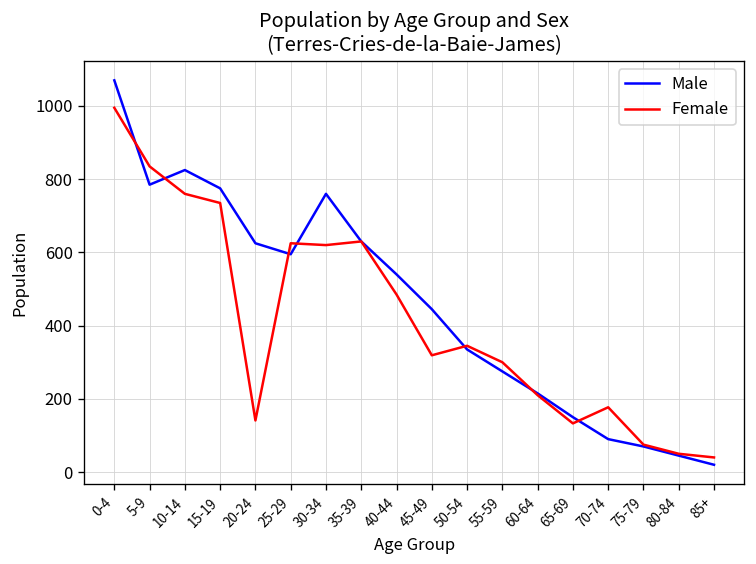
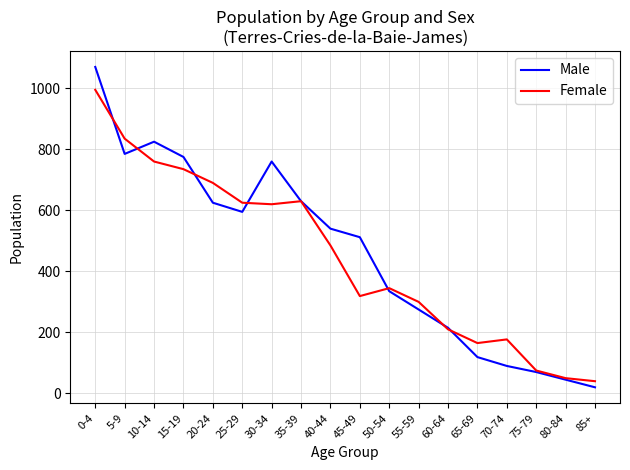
  {
    "Male": {
      "0-4": 1070,
      "5-9": 790,
      "10-14": 830,
      "15-19": 780,
      "20-24": 630,
      "25-29": 600,
      "30-34": 760,
      "40-44": 540,
-     "45-49": 450,
+     "45-49": 510,
      "50-54": 340,
      "55-59": 280,
-     "65-69": 150,
+     "65-69": 120,
      "70-74": 90,
      "85+": 20
    },
    "Female": {
      "0-4": 1000,
      "5-9": 840,
      "10-14": 760,
      "15-19": 740,
-     "20-24": 140,
+     "20-24": 690,
      "25-29": 630,
      "30-34": 620,
      "40-44": 490,
      "45-49": 320,
      "50-54": 350,
      "55-59": 300,
-     "65-69": 130,
+     "65-69": 170,
      "70-74": 180,
      "85+": 40
    }
  }
